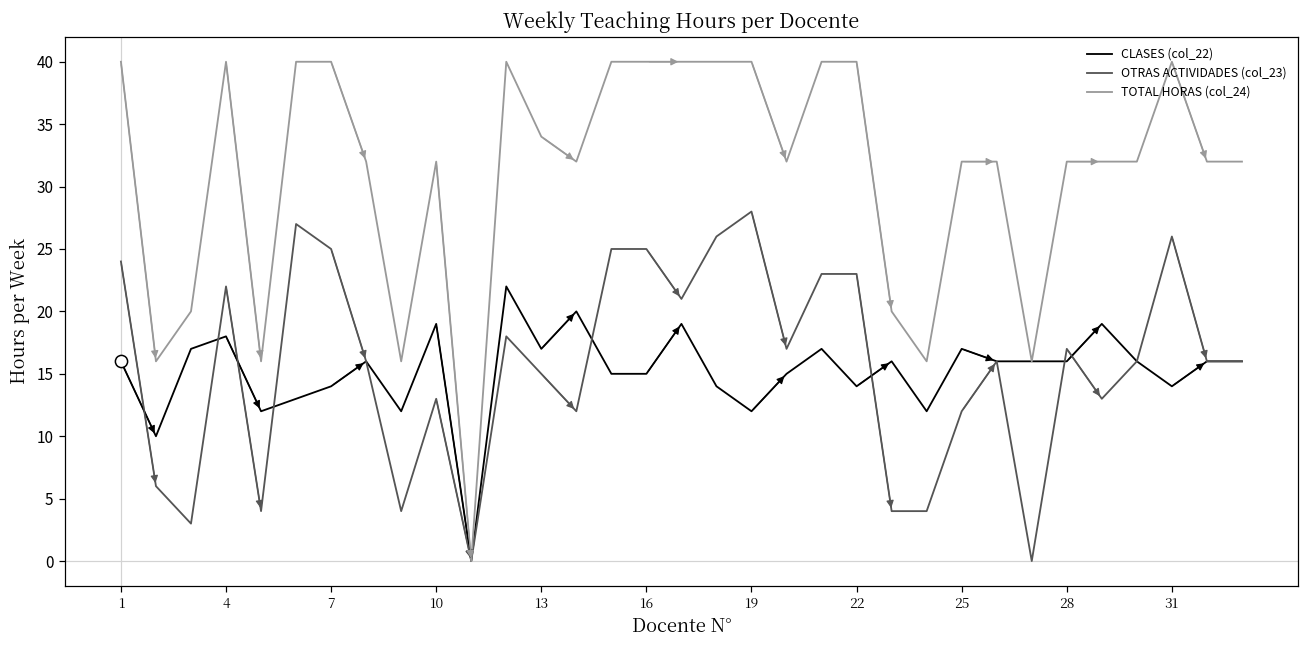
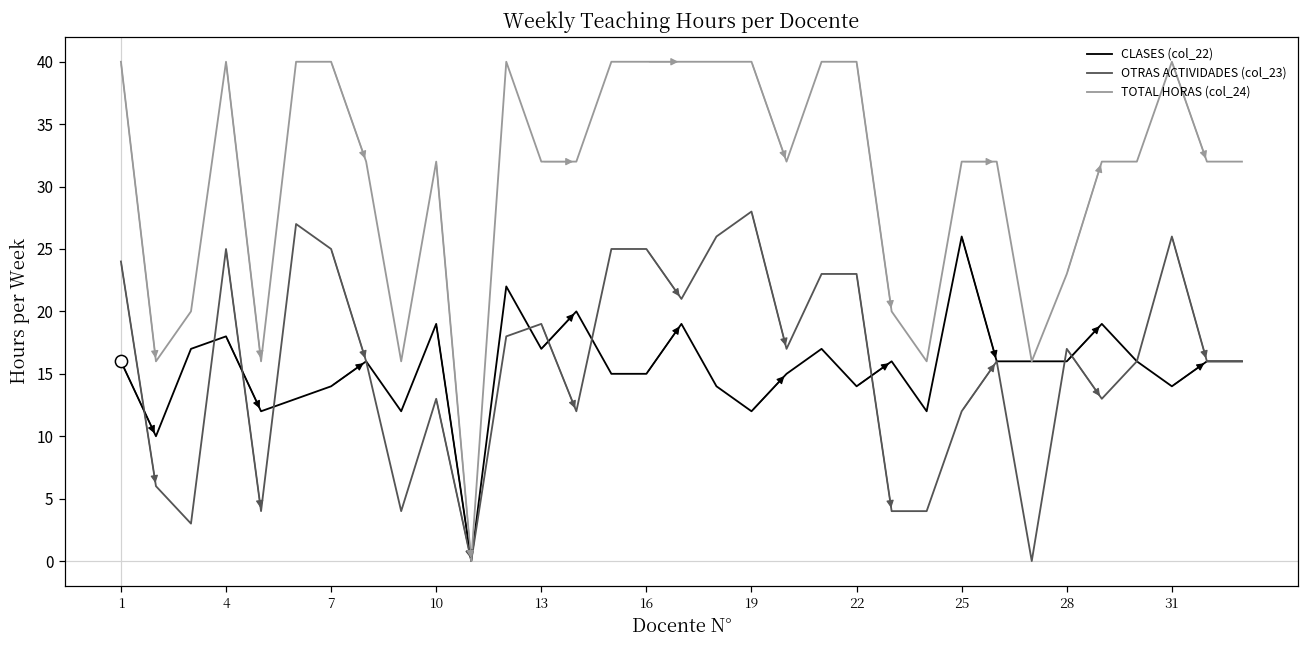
  {
    "CLASES (col_22)": {
      "4": 18,
      "7": 14,
      "10": 19,
      "13": 17,
      "16": 15,
      "19": 12,
      "22": 14,
-     "25": 17,
+     "25": 26,
      "28": 16,
      "31": 14
    },
    "OTRAS ACTIVIDADES (col_23)": {
      "1": 24,
-     "4": 22,
+     "4": 25,
      "7": 25,
      "10": 13,
-     "13": 15,
+     "13": 19,
      "16": 25,
      "19": 28,
      "22": 23,
      "25": 12,
      "28": 17,
      "31": 26
    },
    "TOTAL HORAS (col_24)": {
      "1": 40,
      "4": 40,
      "7": 40,
      "10": 32,
-     "13": 34,
+     "13": 32,
      "16": 40,
      "19": 40,
      "22": 40,
      "25": 32,
-     "28": 32,
+     "28": 23,
      "31": 40
    }
  }
